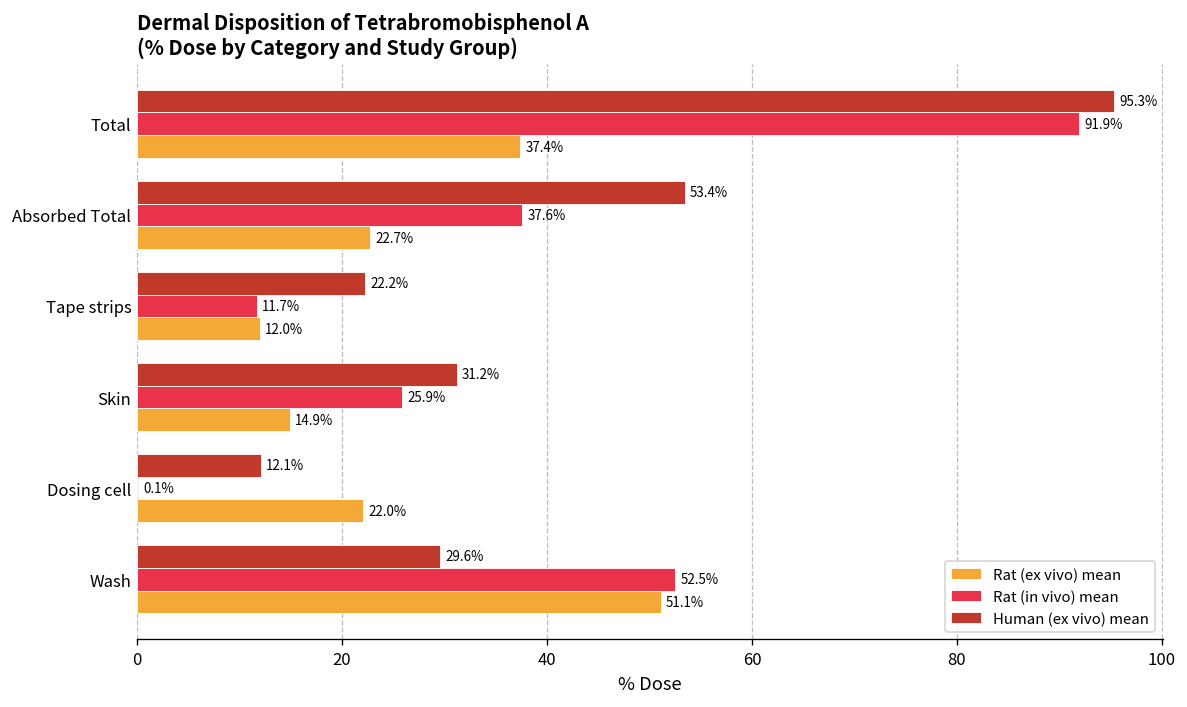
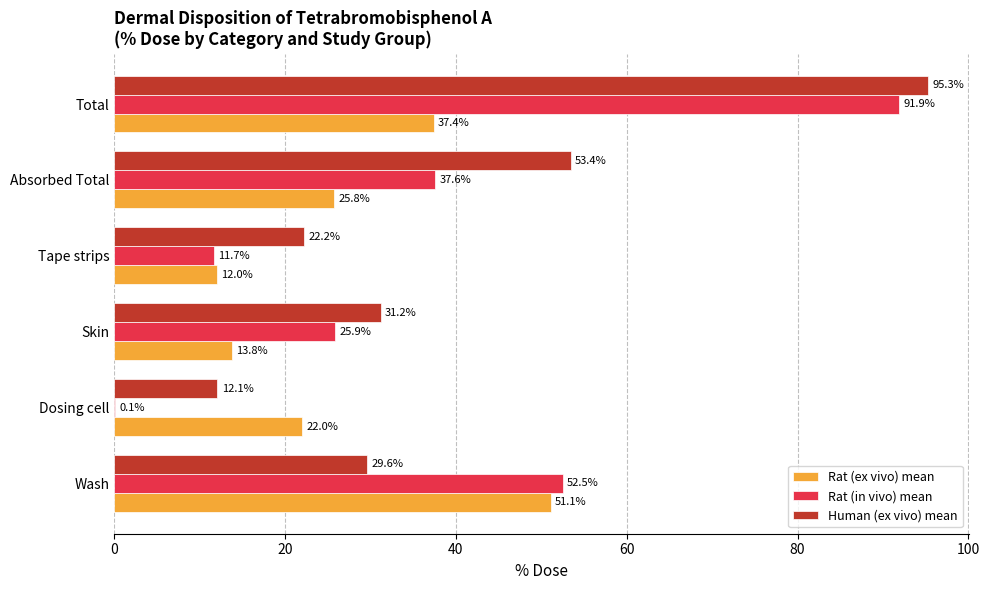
  {
    "Rat (ex vivo) mean": {
      "Total": "37.4%",
-     "Absorbed Total": "22.7%",
+     "Absorbed Total": "25.8%",
      "Tape strips": "12.0%",
-     "Skin": "14.9%",
+     "Skin": "13.8%",
      "Dosing cell": "22.0%",
      "Wash": "51.1%"
    }
  }
